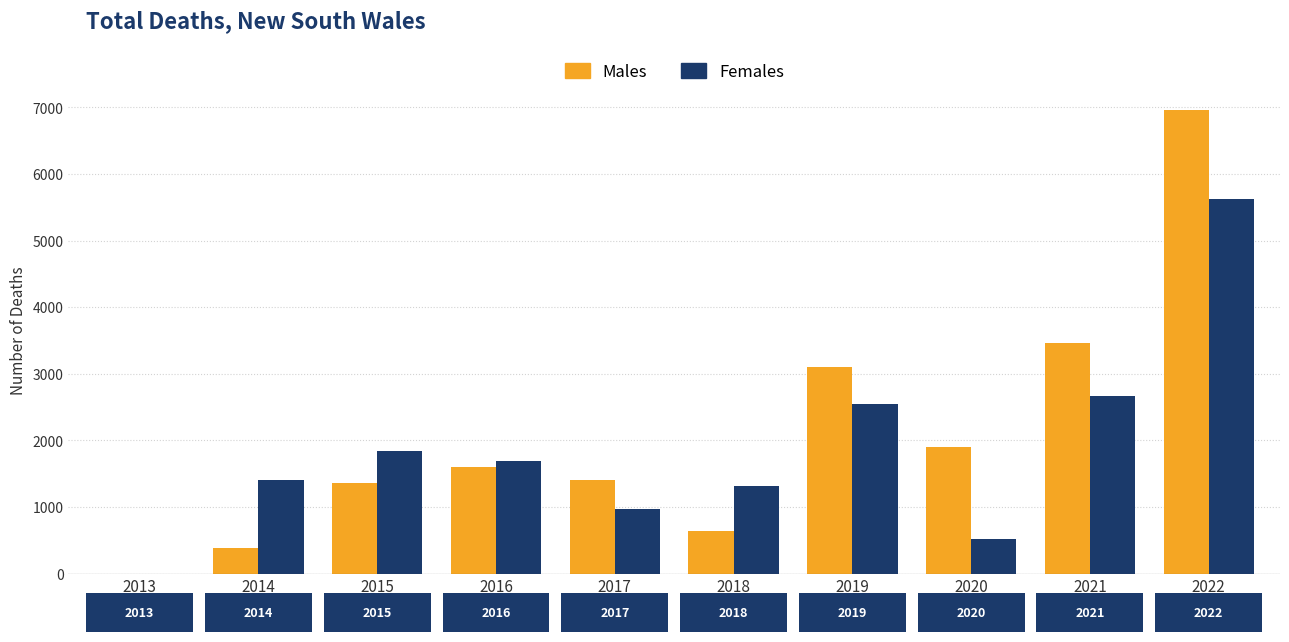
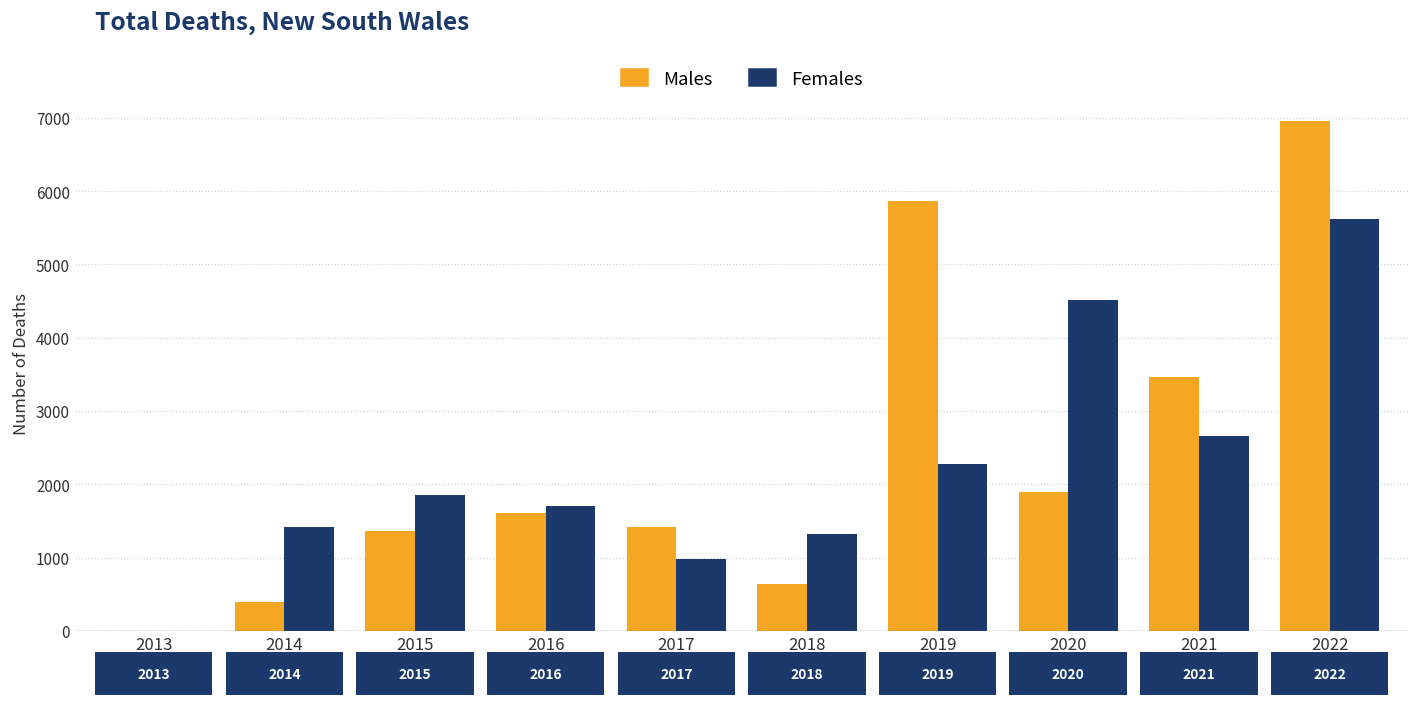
  {
    "Males": {
      "2013": 0,
      "2014": 400,
      "2015": 1400,
      "2016": 1600,
      "2017": 1400,
      "2018": 600,
-     "2019": 3100,
+     "2019": 5900,
      "2020": 1900,
      "2021": 3500,
      "2022": 7000
    },
    "Females": {
      "2013": 0,
      "2014": 1400,
      "2015": 1800,
      "2016": 1700,
      "2017": 1000,
      "2018": 1300,
-     "2019": 2500,
-     "2020": 500,
+     "2019": 2300,
+     "2020": 4500,
      "2021": 2700,
      "2022": 5600
    }
  }
